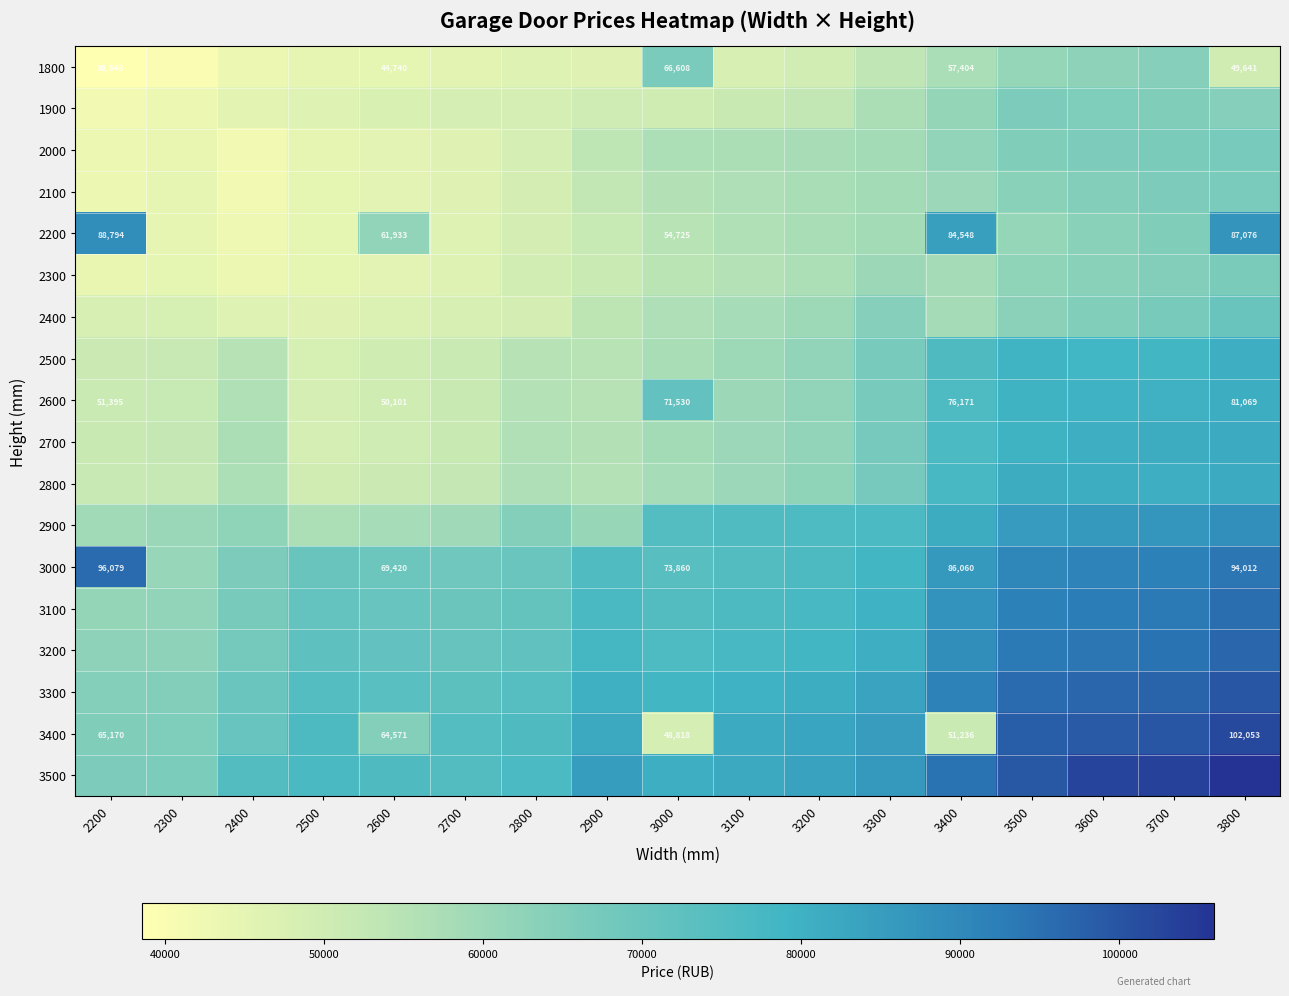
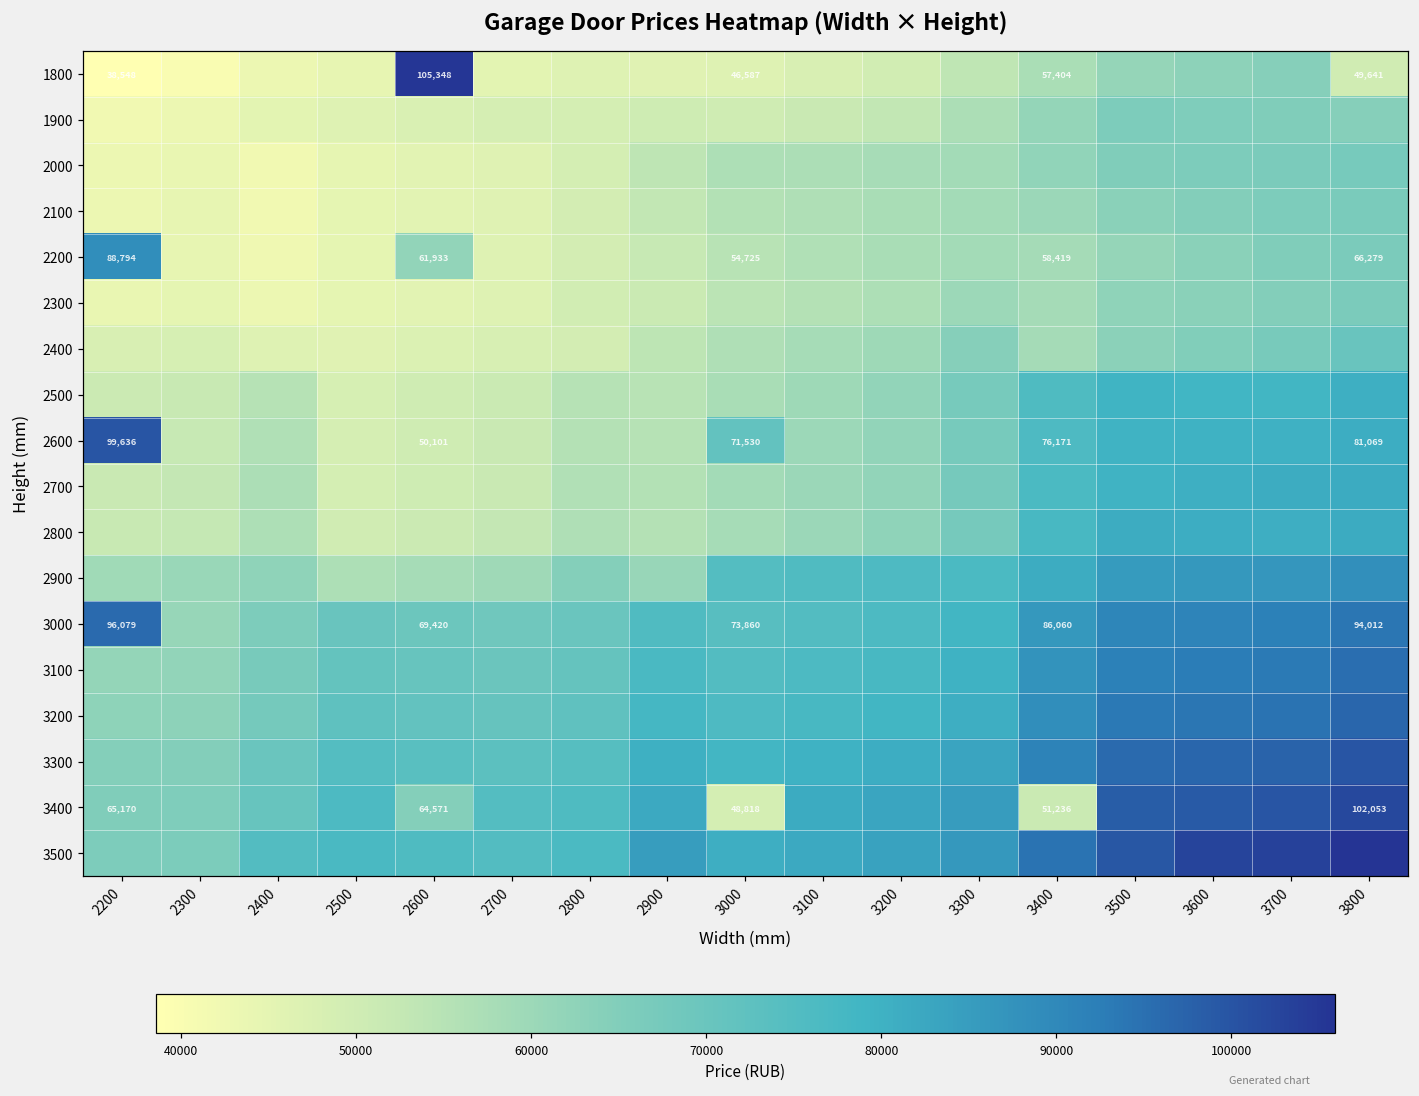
  {
    "1800": {
      "2200": "38,548",
-     "2600": "44,740",
-     "3000": "66,608",
+     "2600": "105,348",
+     "3000": "46,587",
      "3400": "57,404",
      "3800": "49,641"
    },
    "2200": {
      "2200": "88,794",
      "2600": "61,933",
      "3000": "54,725",
-     "3400": "84,548",
-     "3800": "87,076"
+     "3400": "58,419",
+     "3800": "66,279"
    },
    "2600": {
-     "2200": "51,395",
+     "2200": "99,636",
      "2600": "50,101",
      "3000": "71,530",
      "3400": "76,171",
      "3800": "81,069"
    },
    "3000": {
      "2200": "96,079",
      "2600": "69,420",
      "3000": "73,860",
      "3400": "86,060",
      "3800": "94,012"
    },
    "3400": {
      "2200": "65,170",
      "2600": "64,571",
      "3000": "48,818",
      "3400": "51,236",
      "3800": "102,053"
    }
  }
